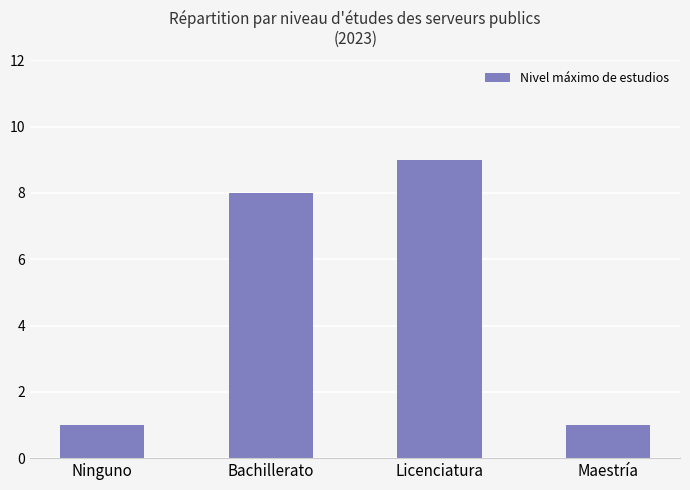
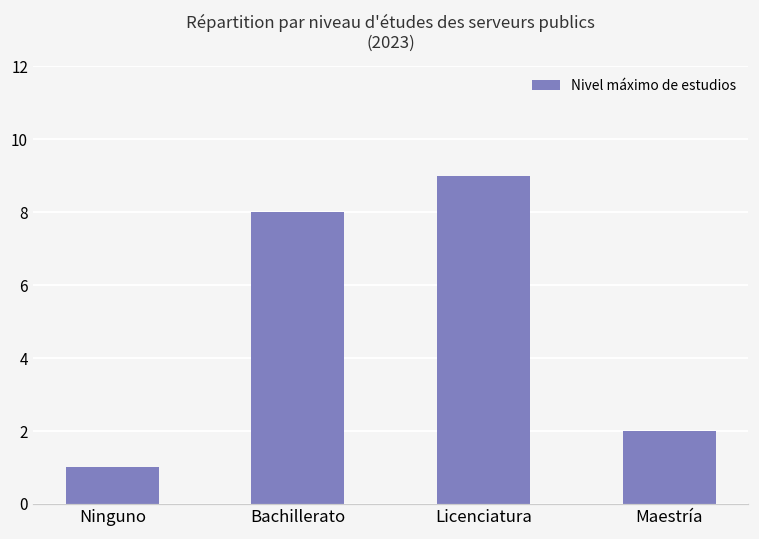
  {
    "Ninguno": 1,
    "Bachillerato": 8,
    "Licenciatura": 9,
-   "Maestría": 1
+   "Maestría": 2
  }
